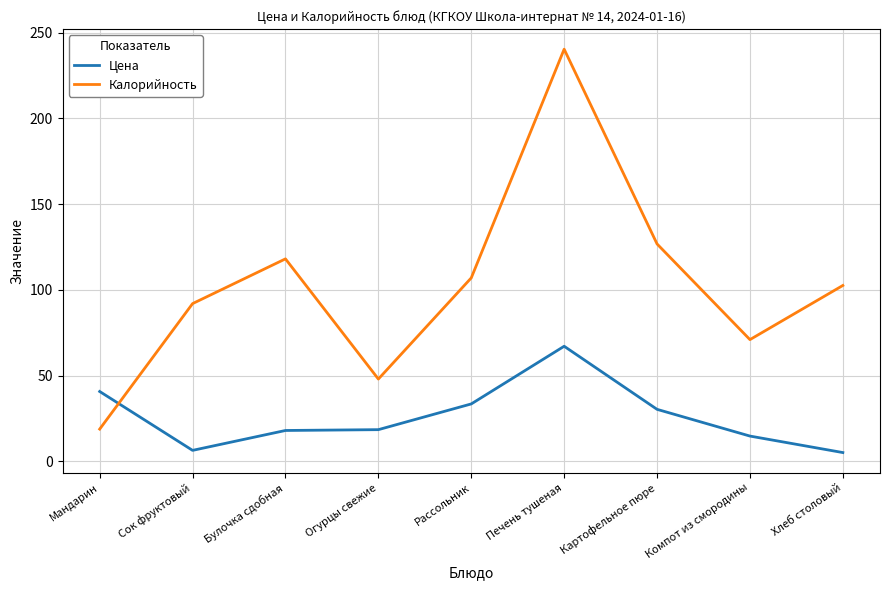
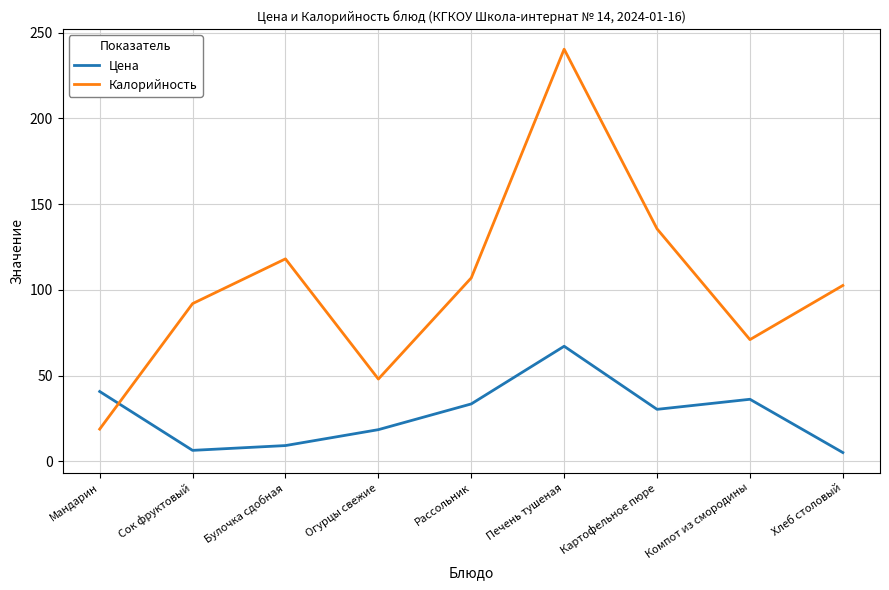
  {
    "Цена": {
      "Мандарин": 41,
      "Сок фруктовый": 6,
-     "Булочка сдобная": 18,
+     "Булочка сдобная": 9,
      "Огурцы свежие": 18,
      "Рассольник": 33,
      "Печень тушеная": 67,
      "Картофельное пюре": 30,
-     "Компот из смородины": 15,
+     "Компот из смородины": 36,
      "Хлеб столовый": 5
    },
    "Калорийность": {
      "Мандарин": 19,
      "Сок фруктовый": 92,
      "Булочка сдобная": 118,
      "Огурцы свежие": 48,
      "Рассольник": 107,
      "Печень тушеная": 240,
-     "Картофельное пюре": 127,
+     "Картофельное пюре": 136,
      "Компот из смородины": 71,
      "Хлеб столовый": 103
    }
  }
